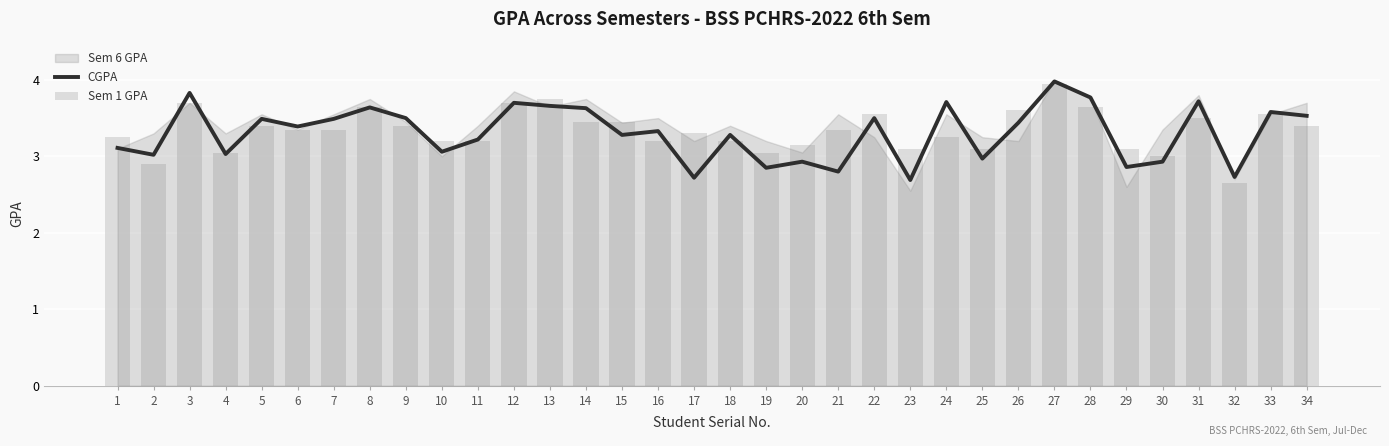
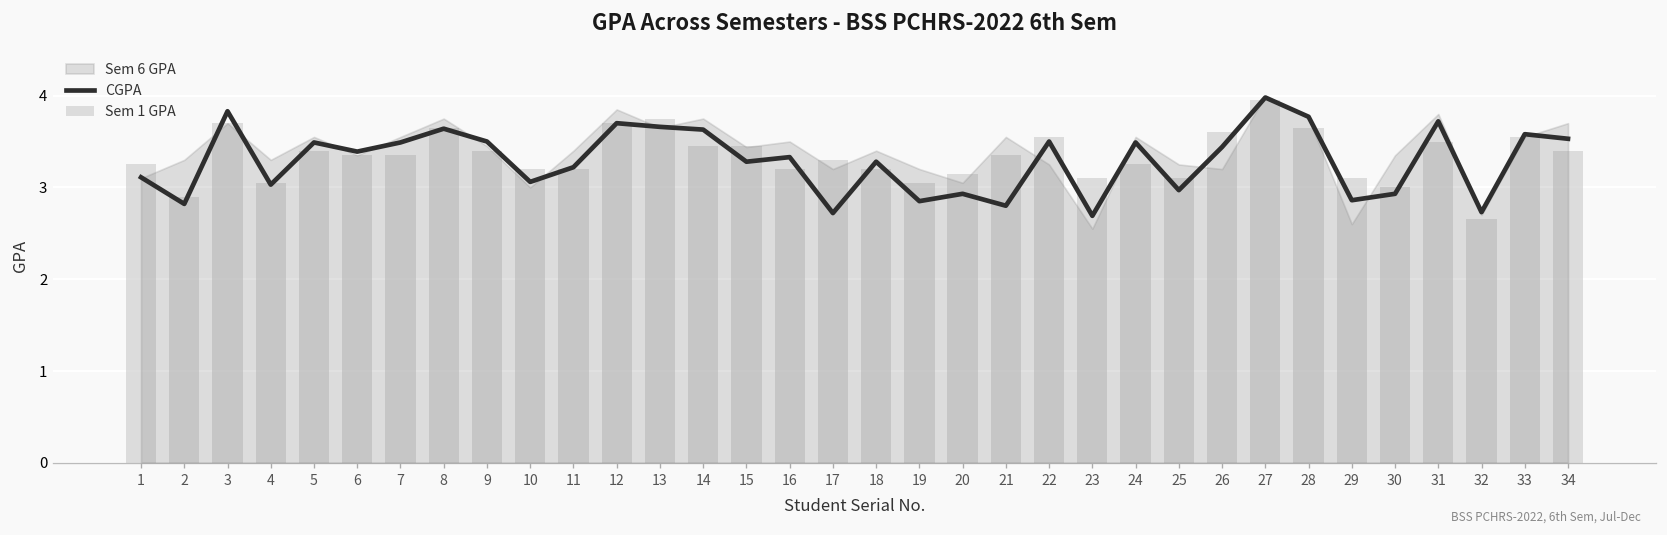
  {
    "CGPA": {
-     "2": 3.0,
+     "2": 2.8,
      "3": 3.8,
      "4": 3.0,
      "5": 3.5,
      "6": 3.4,
      "7": 3.5,
      "8": 3.6,
      "9": 3.5,
      "10": 3.1,
      "11": 3.2,
      "12": 3.7,
      "14": 3.6,
      "15": 3.3,
      "16": 3.3,
      "17": 2.7,
      "18": 3.3,
      "19": 2.9,
      "20": 2.9,
      "21": 2.8,
      "22": 3.5,
      "23": 2.7,
-     "24": 3.7,
+     "24": 3.5,
      "25": 3.0,
      "26": 3.4,
      "29": 2.9,
      "30": 2.9,
      "31": 3.7,
      "34": 3.5
    }
  }
